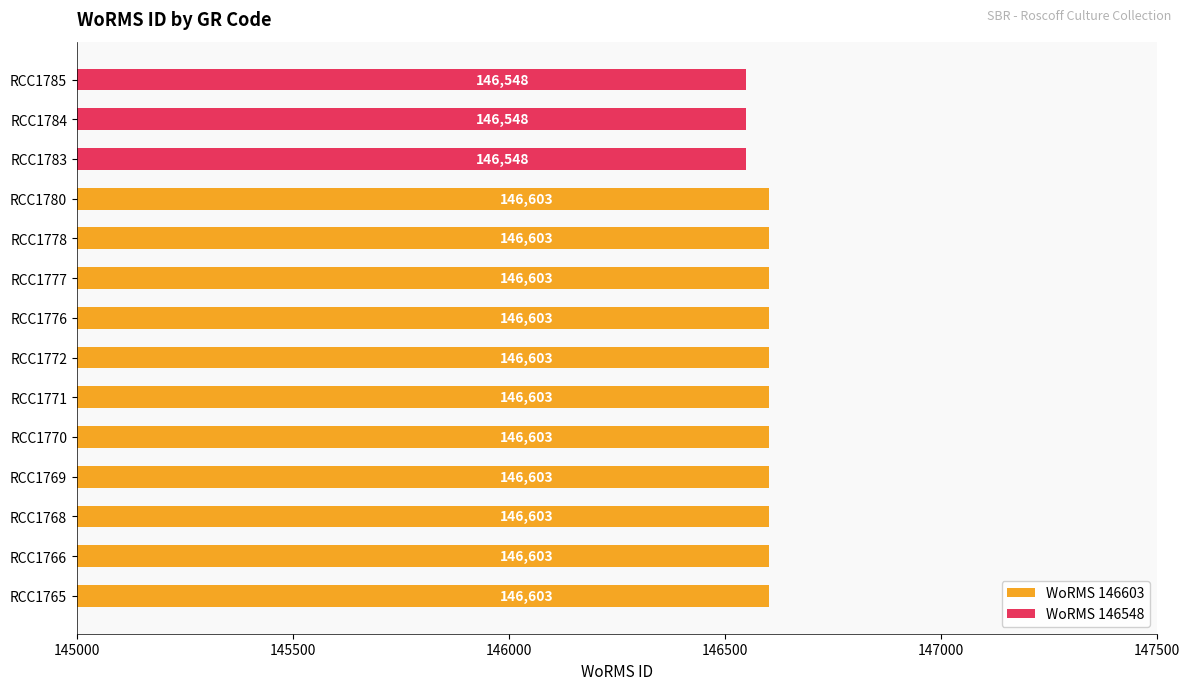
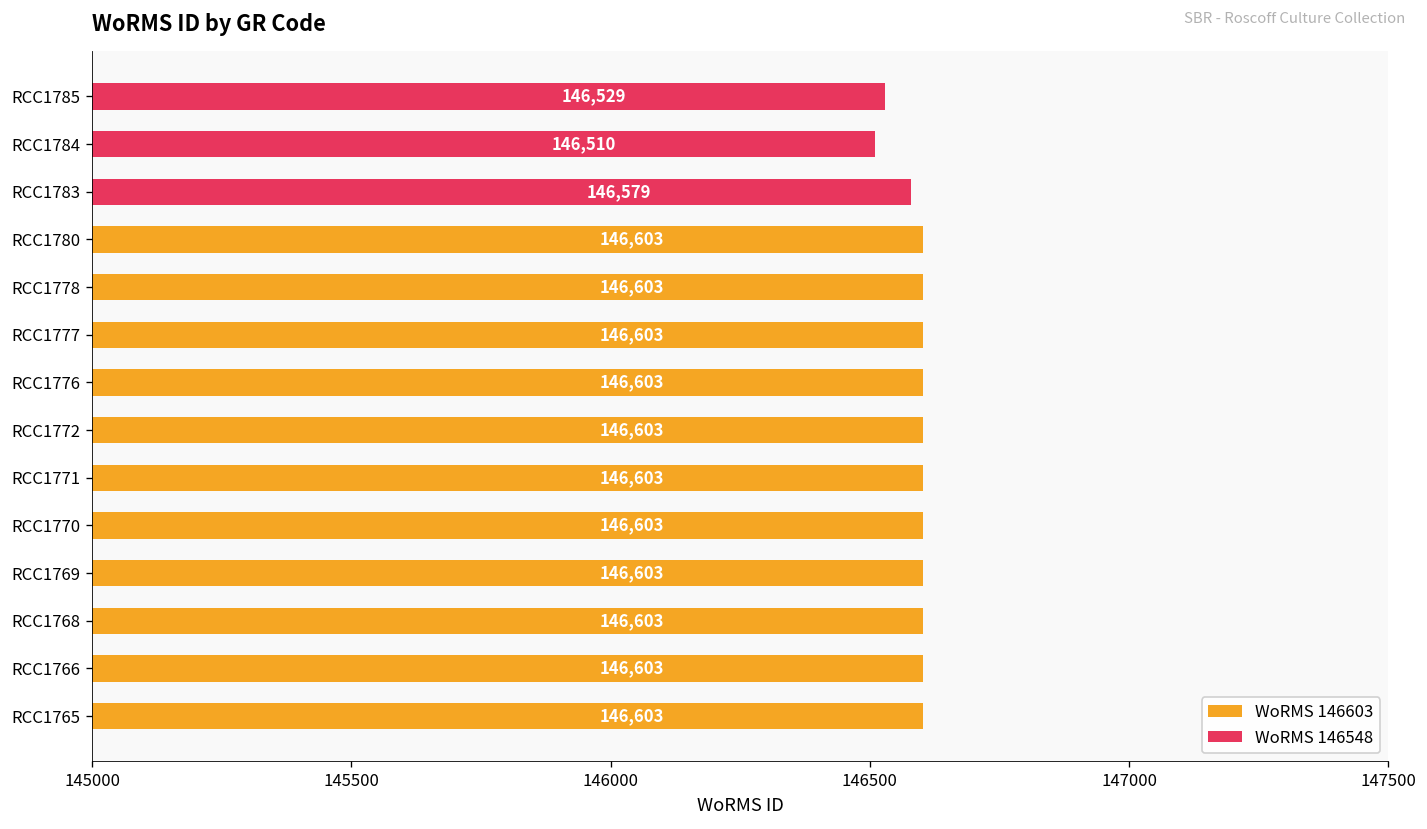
  {
-   "RCC1785": "146,548",
-   "RCC1784": "146,548",
-   "RCC1783": "146,548",
+   "RCC1785": "146,529",
+   "RCC1784": "146,510",
+   "RCC1783": "146,579",
    "RCC1780": "146,603",
    "RCC1778": "146,603",
    "RCC1777": "146,603",
    "RCC1776": "146,603",
    "RCC1772": "146,603",
    "RCC1771": "146,603",
    "RCC1770": "146,603",
    "RCC1769": "146,603",
    "RCC1768": "146,603",
    "RCC1766": "146,603",
    "RCC1765": "146,603"
  }
